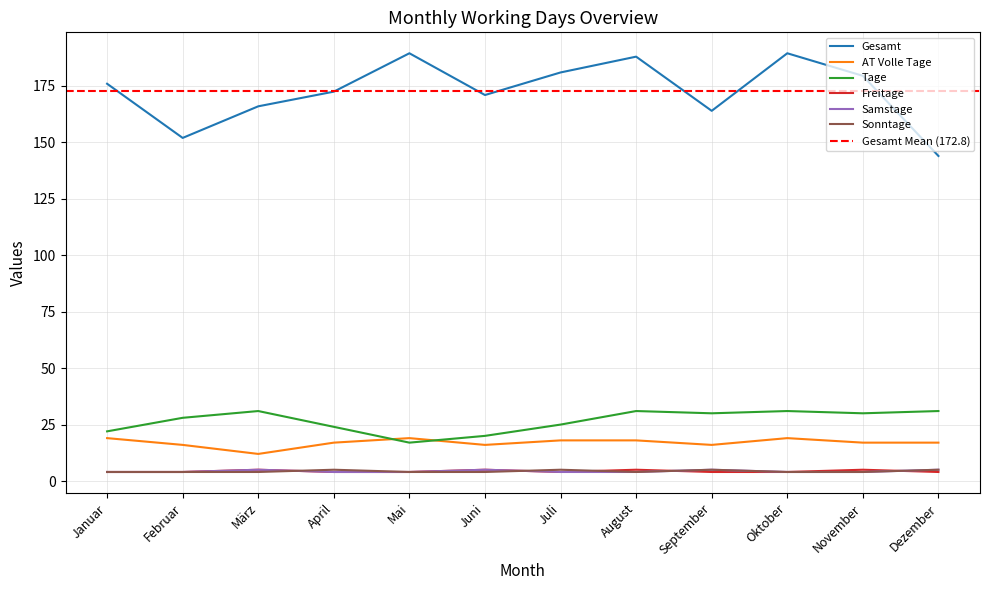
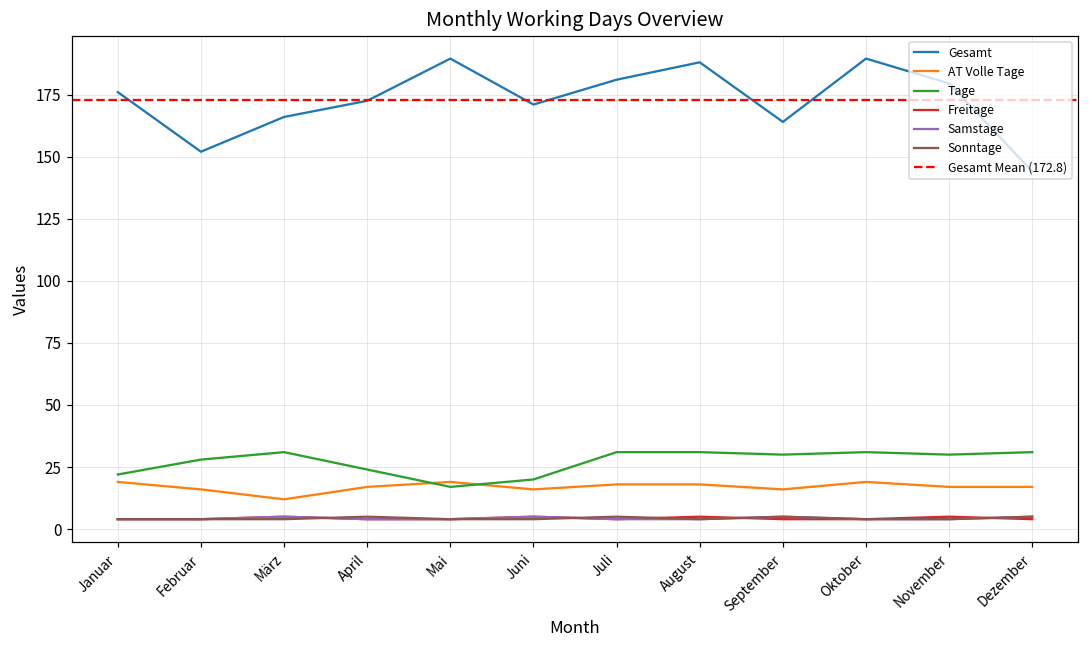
  {
    "Gesamt": {
      "Januar": 176,
      "Februar": 152,
      "März": 166,
      "April": 173,
      "Mai": 190,
      "Juni": 171,
      "Juli": 181,
      "August": 188,
      "September": 164,
      "Oktober": 190,
      "Dezember": 144
    },
    "AT Volle Tage": {
      "Januar": 19,
      "Februar": 16,
      "März": 12,
      "April": 17,
      "Mai": 19,
      "Juni": 16,
      "Juli": 18,
      "August": 18,
      "September": 16,
      "Oktober": 19,
      "November": 17,
      "Dezember": 17
    },
    "Tage": {
      "Januar": 22,
      "Februar": 28,
      "März": 31,
      "April": 24,
      "Mai": 17,
      "Juni": 20,
-     "Juli": 25,
+     "Juli": 31,
      "August": 31,
      "September": 30,
      "Oktober": 31,
      "November": 30,
      "Dezember": 31
    }
  }
